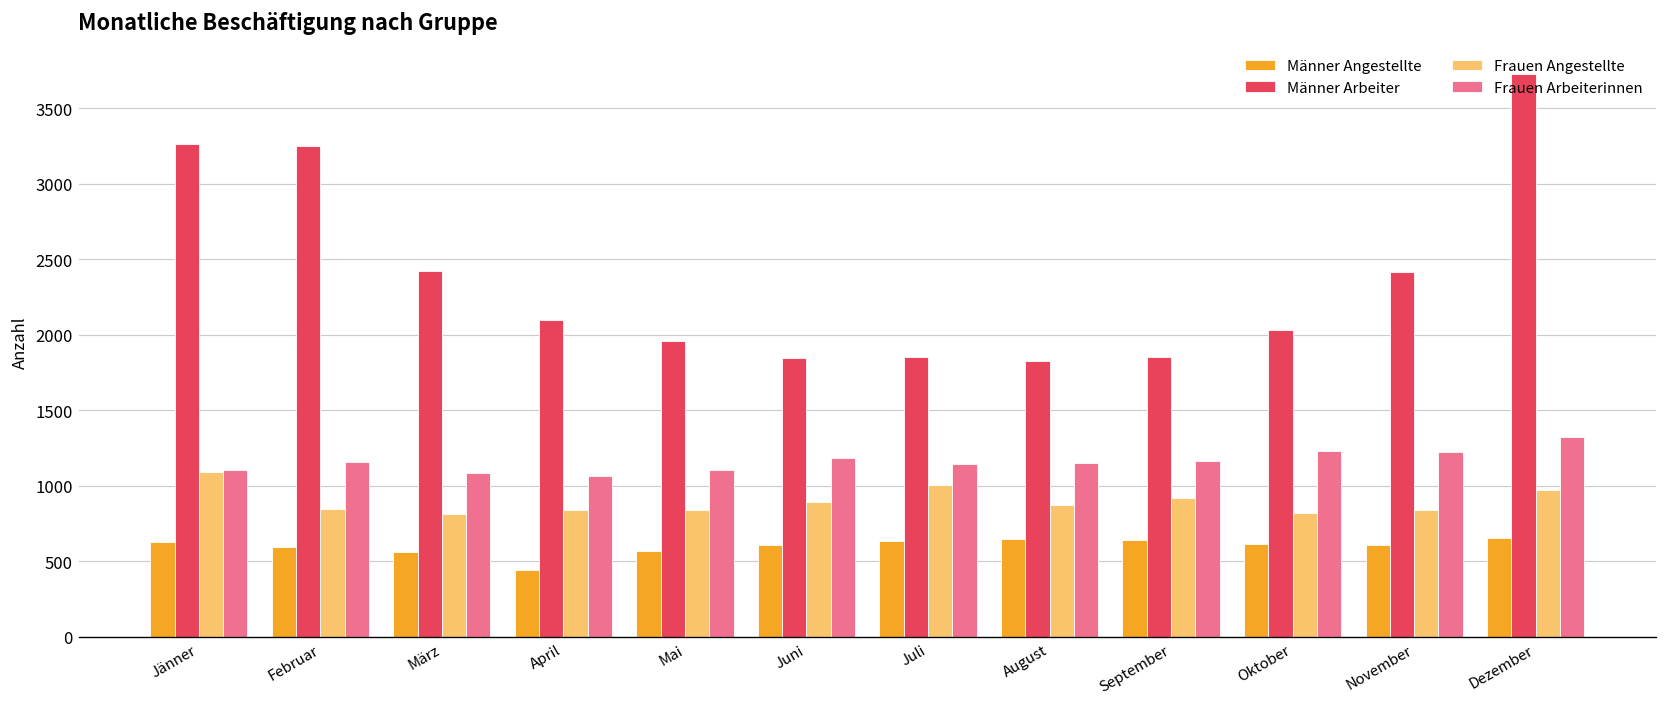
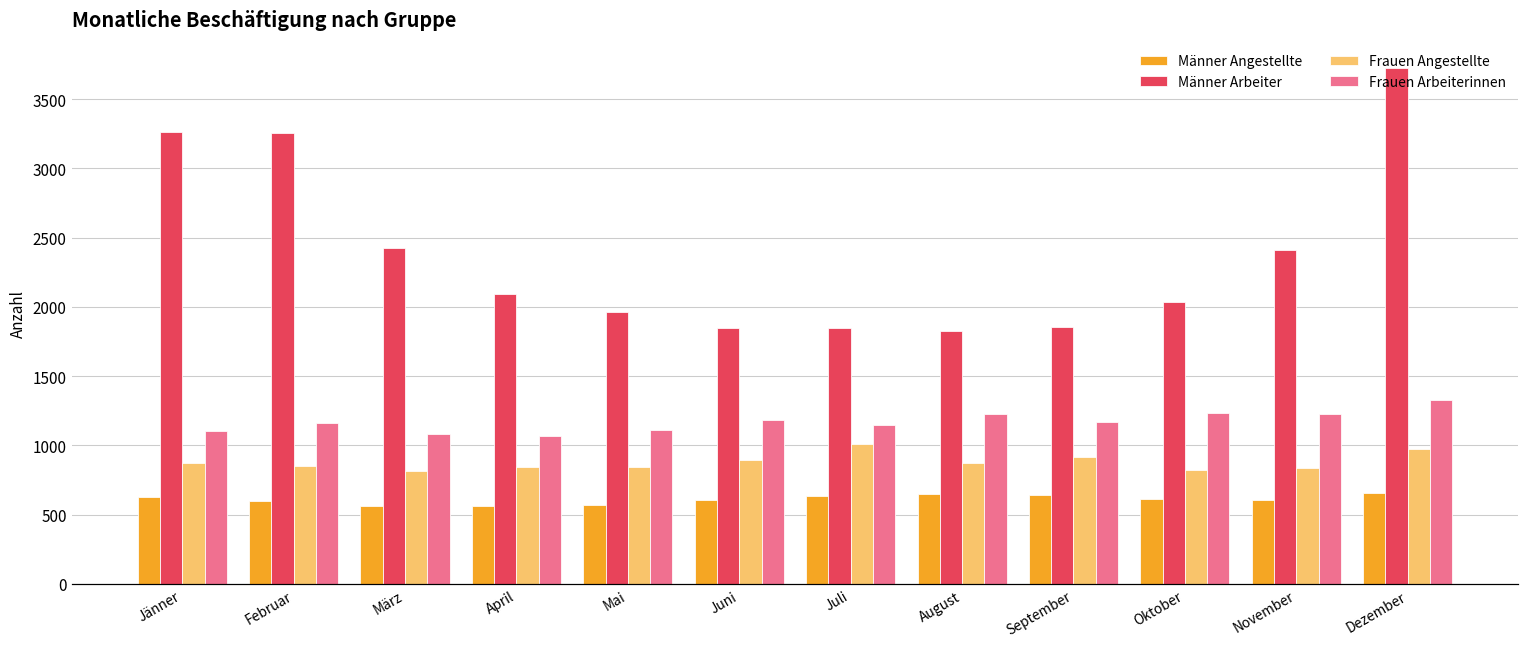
  {
    "Männer Angestellte": {
      "Jänner": 630,
      "Februar": 600,
      "März": 560,
-     "April": 450,
+     "April": 560,
      "Mai": 570,
      "Juni": 610,
      "Juli": 640,
      "August": 650,
      "September": 640,
      "Oktober": 620,
      "November": 610,
      "Dezember": 650
    },
    "Männer Arbeiter": {
      "Jänner": 3260,
      "Februar": 3250,
      "März": 2420,
      "April": 2100,
      "Mai": 1960,
      "Juni": 1850,
      "Juli": 1850,
      "August": 1830,
      "September": 1860,
      "Oktober": 2030,
      "November": 2410,
      "Dezember": 3730
    },
    "Frauen Angestellte": {
-     "Jänner": 1090,
+     "Jänner": 870,
      "Februar": 850,
      "März": 810,
      "April": 840,
      "Mai": 840,
      "Juni": 890,
      "Juli": 1010,
      "August": 880,
      "September": 920,
      "Oktober": 820,
      "November": 840,
      "Dezember": 970
    },
    "Frauen Arbeiterinnen": {
      "Jänner": 1110,
      "Februar": 1160,
      "März": 1090,
      "April": 1070,
      "Mai": 1110,
      "Juni": 1180,
      "Juli": 1150,
-     "August": 1150,
+     "August": 1230,
      "September": 1170,
      "Oktober": 1230,
      "November": 1230,
      "Dezember": 1330
    }
  }
